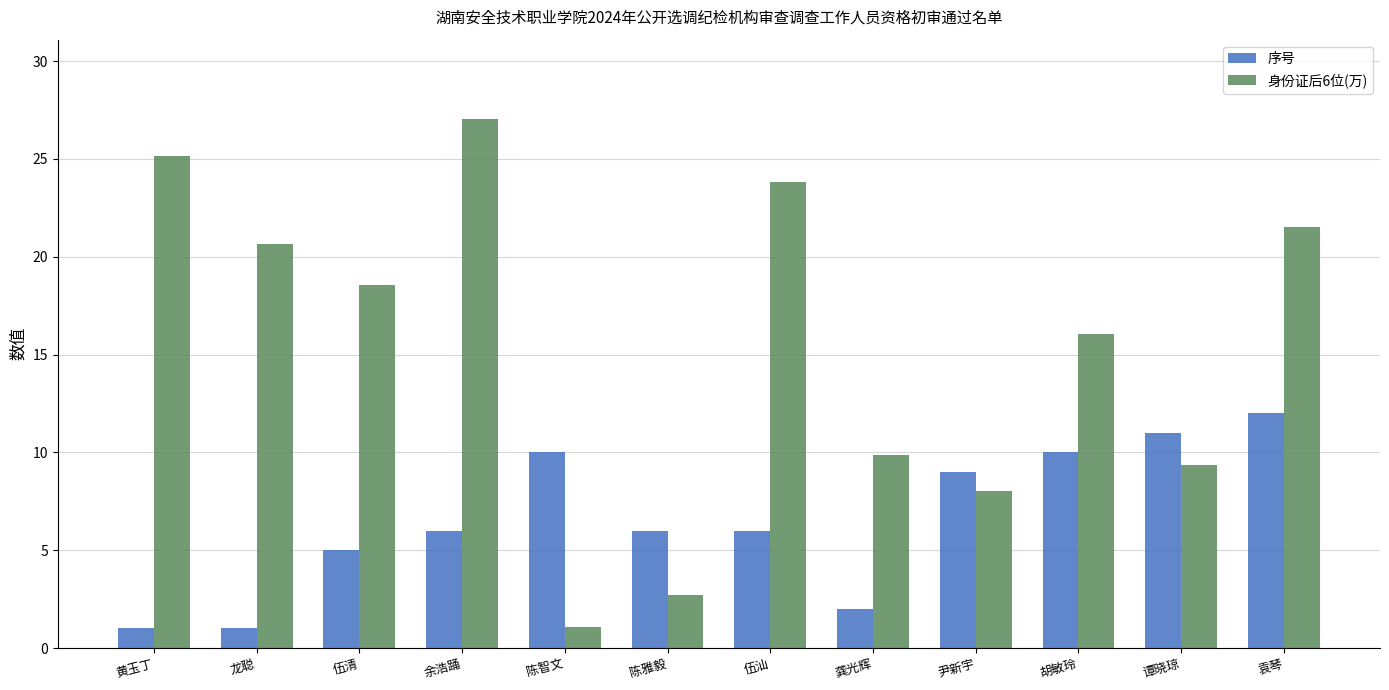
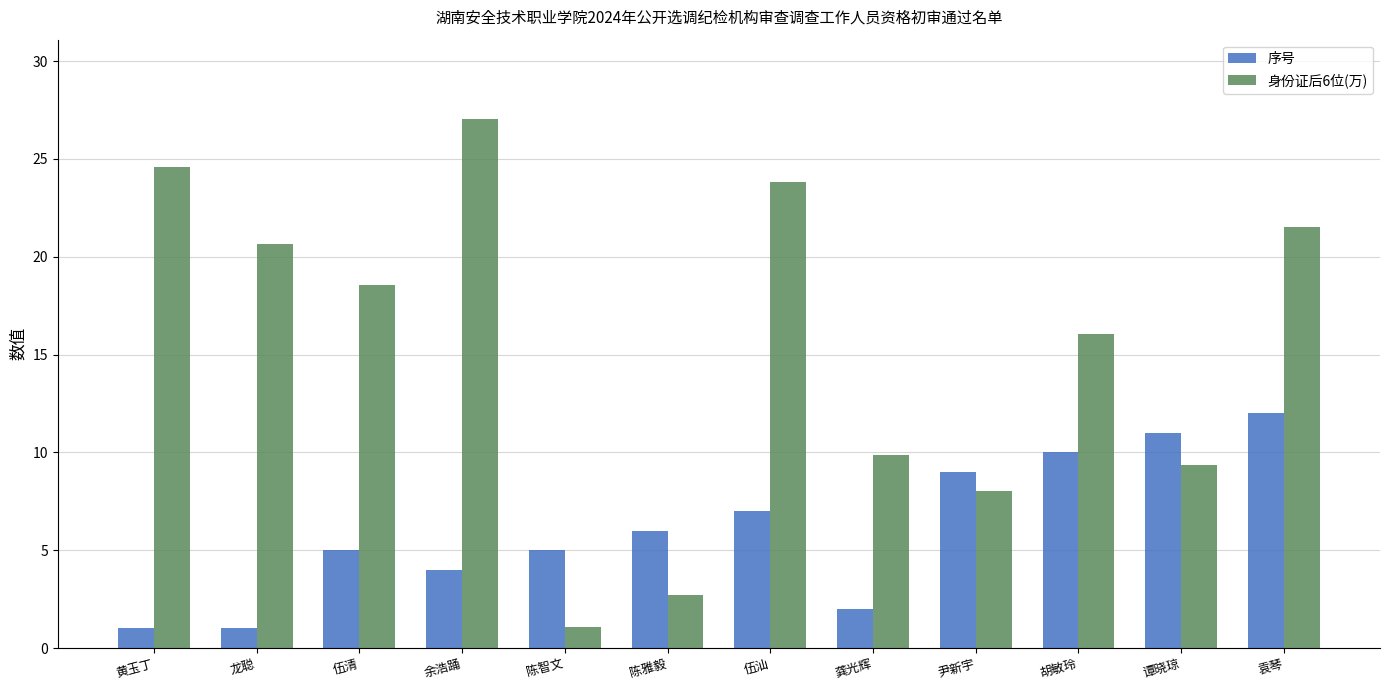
  {
    "序号": {
      "黄玉丁": 1,
      "龙聪": 1,
      "伍清": 5,
-     "余浩踊": 6,
-     "陈智文": 10,
+     "余浩踊": 4,
+     "陈智文": 5,
      "陈雅毅": 6,
-     "伍汕": 6,
+     "伍汕": 7,
      "龚光辉": 2,
      "尹新宇": 9,
      "胡敏玲": 10,
      "谭晓琼": 11,
      "袁琴": 12
    },
    "身份证后6位(万)": {
-     "黄玉丁": 25.2,
+     "黄玉丁": 24.6,
      "龙聪": 20.6,
      "伍清": 18.6,
      "余浩踊": 27.0,
      "陈智文": 1.1,
      "陈雅毅": 2.7,
      "伍汕": 23.8,
      "龚光辉": 9.9,
      "尹新宇": 8.0,
      "胡敏玲": 16.0,
      "谭晓琼": 9.4,
      "袁琴": 21.5
    }
  }
